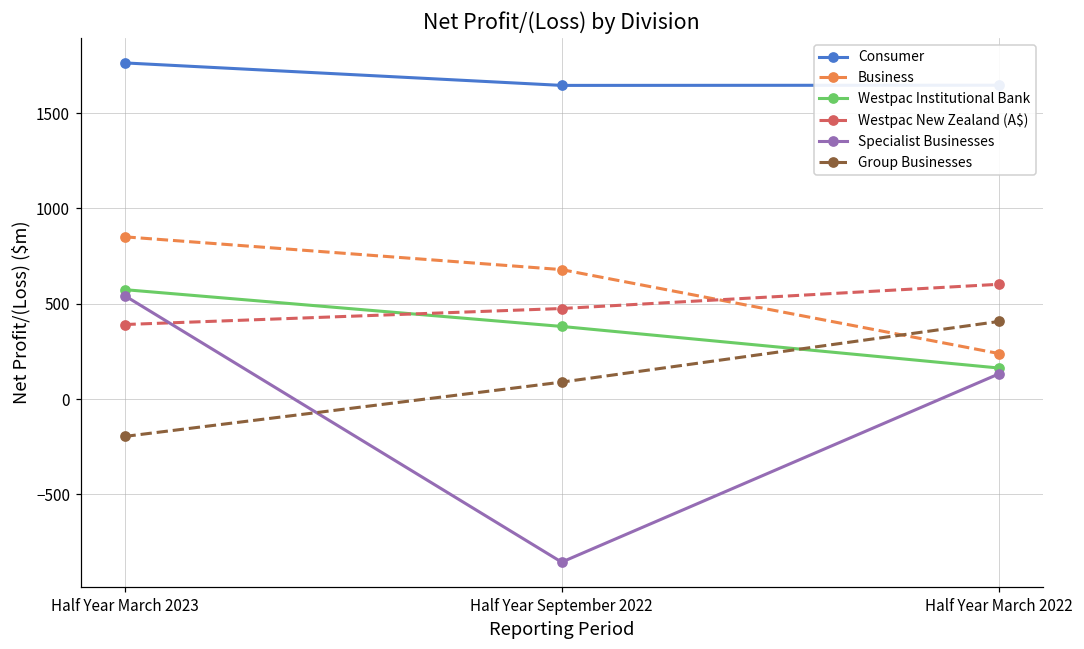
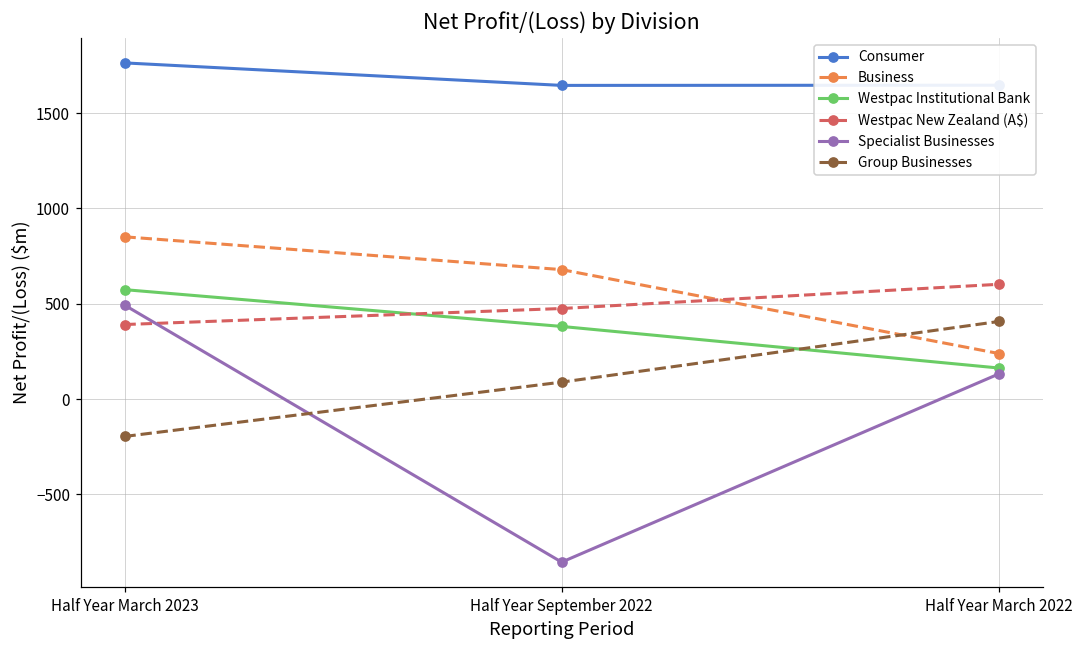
  {
    "Consumer": {
      "Half Year March 2023": 1760,
      "Half Year September 2022": 1650
    },
    "Westpac Institutional Bank": {
      "Half Year March 2023": 570,
      "Half Year September 2022": 380,
      "Half Year March 2022": 160
    },
    "Specialist Businesses": {
-     "Half Year March 2023": 540,
+     "Half Year March 2023": 490,
      "Half Year September 2022": -860,
      "Half Year March 2022": 130
    },
    "Group Businesses": {
      "Half Year March 2023": -200,
      "Half Year September 2022": 90,
      "Half Year March 2022": 410
    }
  }
